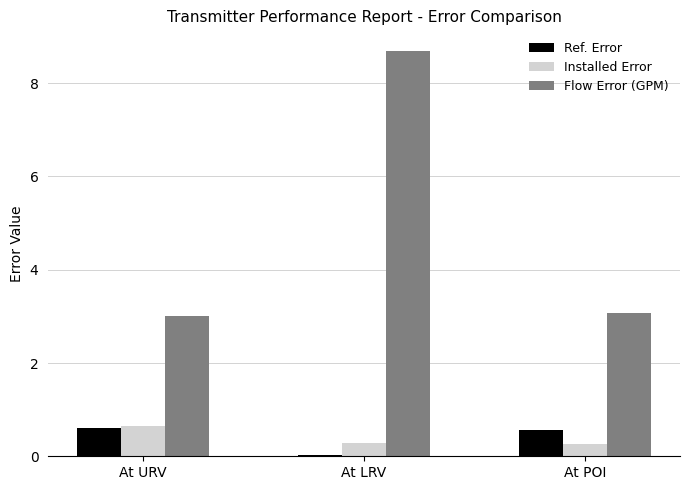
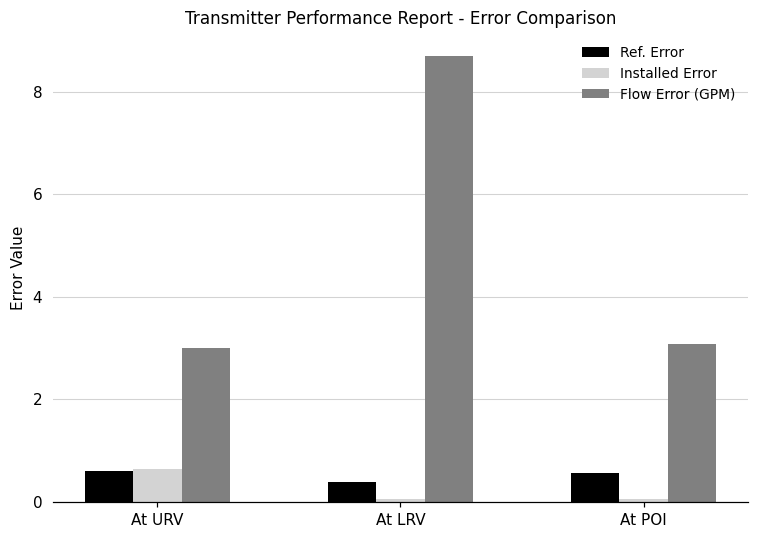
  {
    "Ref. Error": {
      "At URV": 0.6,
-     "At LRV": 0.0,
+     "At LRV": 0.4,
      "At POI": 0.6
    },
    "Installed Error": {
      "At URV": 0.7,
-     "At LRV": 0.3,
-     "At POI": 0.3
+     "At LRV": 0.1,
+     "At POI": 0.1
    },
    "Flow Error (GPM)": {
      "At URV": 3.0,
      "At LRV": 8.7,
      "At POI": 3.1
    }
  }
